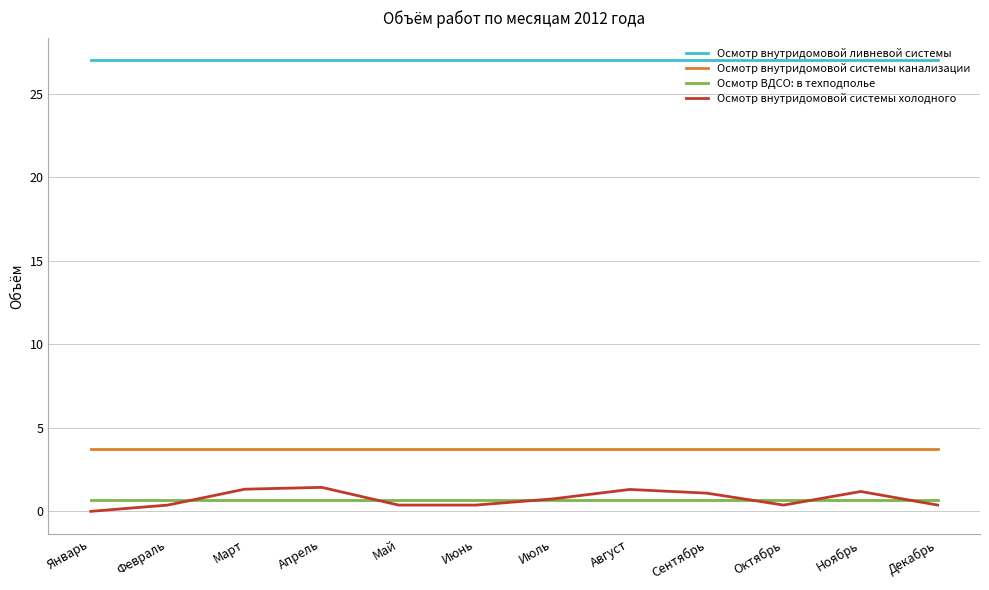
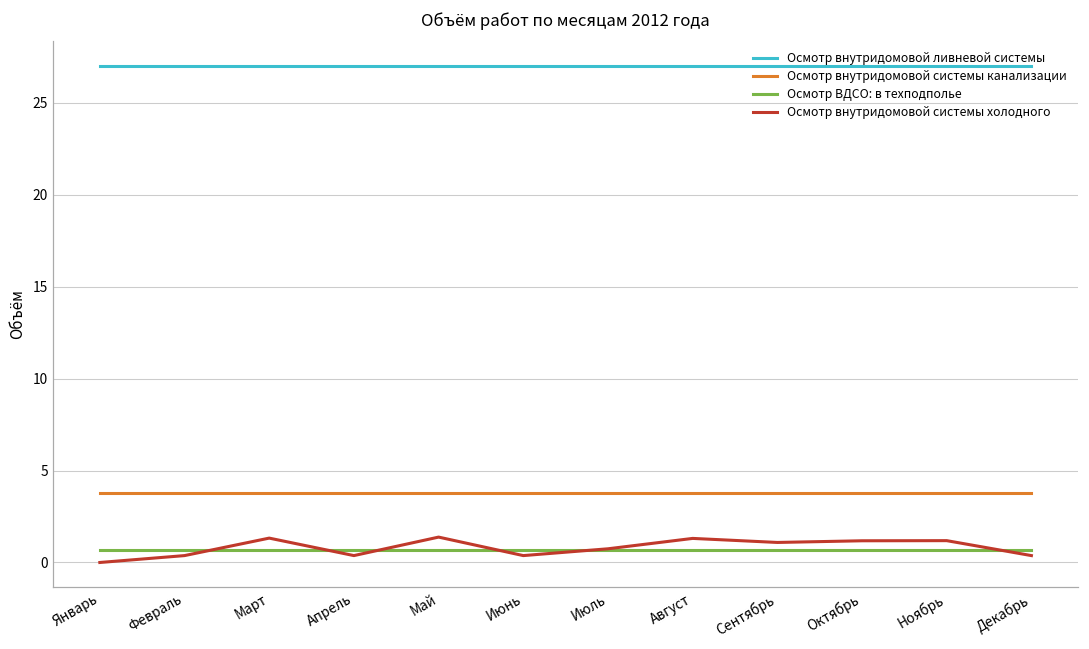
  {
    "Осмотр внутридомовой ливневой системы": {
      "Январь": 27.0,
      "Февраль": 27.0,
      "Март": 27.0,
      "Апрель": 27.0,
      "Май": 27.0,
      "Июнь": 27.0,
      "Июль": 27.0,
      "Август": 27.0,
      "Сентябрь": 27.0,
      "Октябрь": 27.0,
      "Ноябрь": 27.0,
      "Декабрь": 27.0
    },
    "Осмотр внутридомовой системы канализации": {
      "Январь": 3.8,
      "Февраль": 3.8,
      "Март": 3.8,
      "Апрель": 3.8,
      "Май": 3.8,
      "Июнь": 3.8,
      "Июль": 3.8,
      "Август": 3.8,
      "Сентябрь": 3.8,
      "Октябрь": 3.8,
      "Ноябрь": 3.8,
      "Декабрь": 3.8
    },
    "Осмотр ВДСО: в техподполье": {
      "Январь": 0.7,
      "Февраль": 0.7,
      "Март": 0.7,
      "Апрель": 0.7,
      "Май": 0.7,
      "Июнь": 0.7,
      "Август": 0.7,
      "Сентябрь": 0.7,
      "Октябрь": 0.7,
      "Ноябрь": 0.7,
      "Декабрь": 0.7
    },
    "Осмотр внутридомовой системы холодного": {
      "Январь": 0.0,
      "Февраль": 0.4,
      "Март": 1.3,
-     "Апрель": 1.4,
-     "Май": 0.4,
+     "Апрель": 0.4,
+     "Май": 1.4,
      "Июнь": 0.4,
      "Август": 1.3,
      "Сентябрь": 1.1,
-     "Октябрь": 0.4,
+     "Октябрь": 1.2,
      "Ноябрь": 1.2,
      "Декабрь": 0.4
    }
  }
